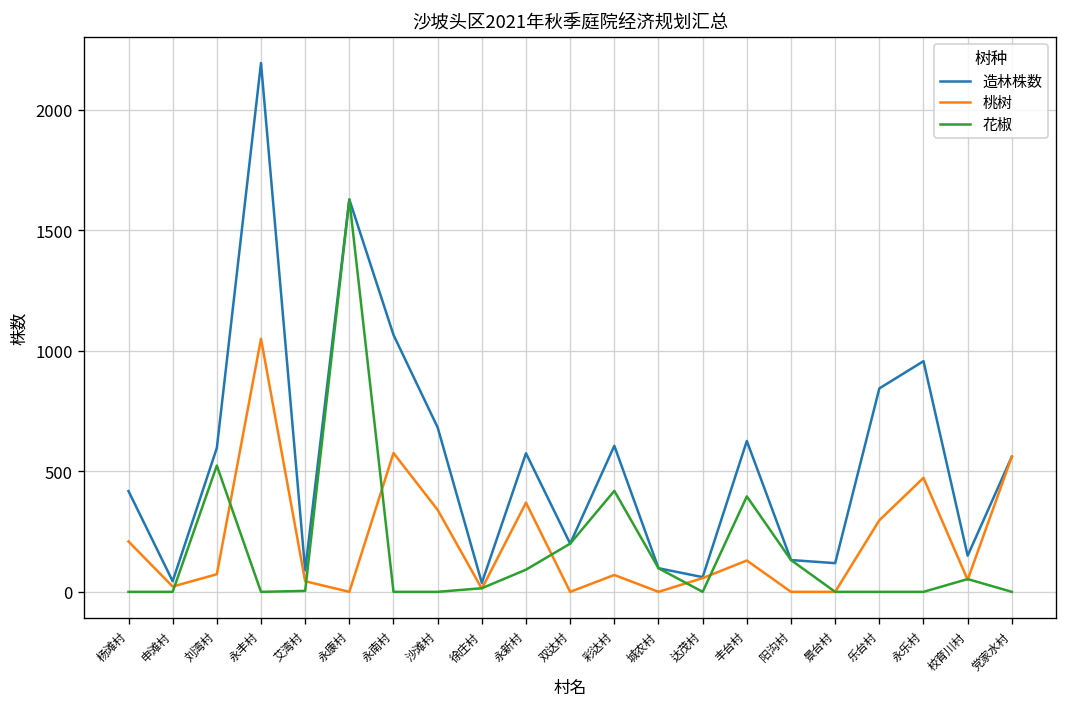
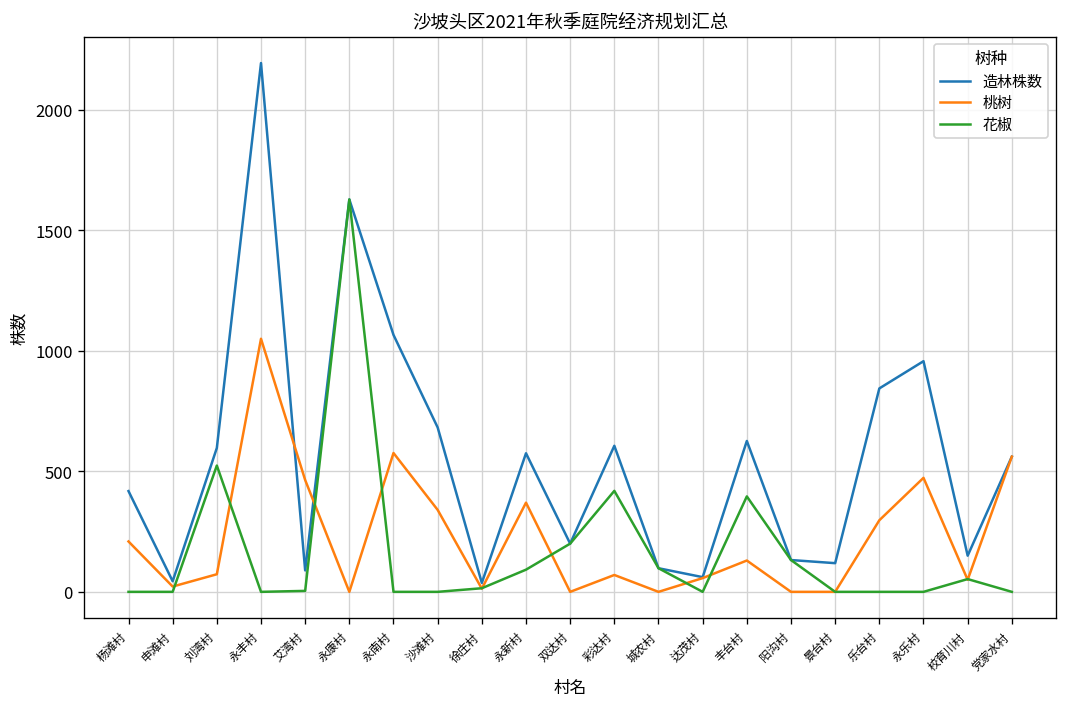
  {
    "造林株数": {
      "杨滩村": 420,
      "申滩村": 40,
      "刘湾村": 600,
      "永丰村": 2190,
      "艾湾村": 90,
      "永南村": 1070,
      "沙滩村": 680,
      "徐庄村": 40,
      "永新村": 580,
      "彩达村": 610,
      "丰台村": 630,
      "景台村": 120,
      "乐台村": 840,
      "永乐村": 960,
      "校育川村": 150
    },
    "桃树": {
      "杨滩村": 210,
      "申滩村": 20,
      "刘湾村": 70,
      "永丰村": 1050,
-     "艾湾村": 40,
+     "艾湾村": 460,
      "永康村": 0,
      "永南村": 580,
      "沙滩村": 340,
      "永新村": 370,
      "双达村": 0,
      "彩达村": 70,
      "城农村": 0,
      "丰台村": 130,
      "阳沟村": 0,
      "乐台村": 300,
      "永乐村": 470
    },
    "花椒": {
      "杨滩村": 0,
      "申滩村": 0,
      "刘湾村": 520,
      "永丰村": 0,
      "艾湾村": 0,
      "永南村": 0,
      "沙滩村": 0,
      "永新村": 90,
      "彩达村": 420,
      "达茂村": 0,
      "丰台村": 400,
      "乐台村": 0,
      "永乐村": 0,
      "党家水村": 0
    }
  }
